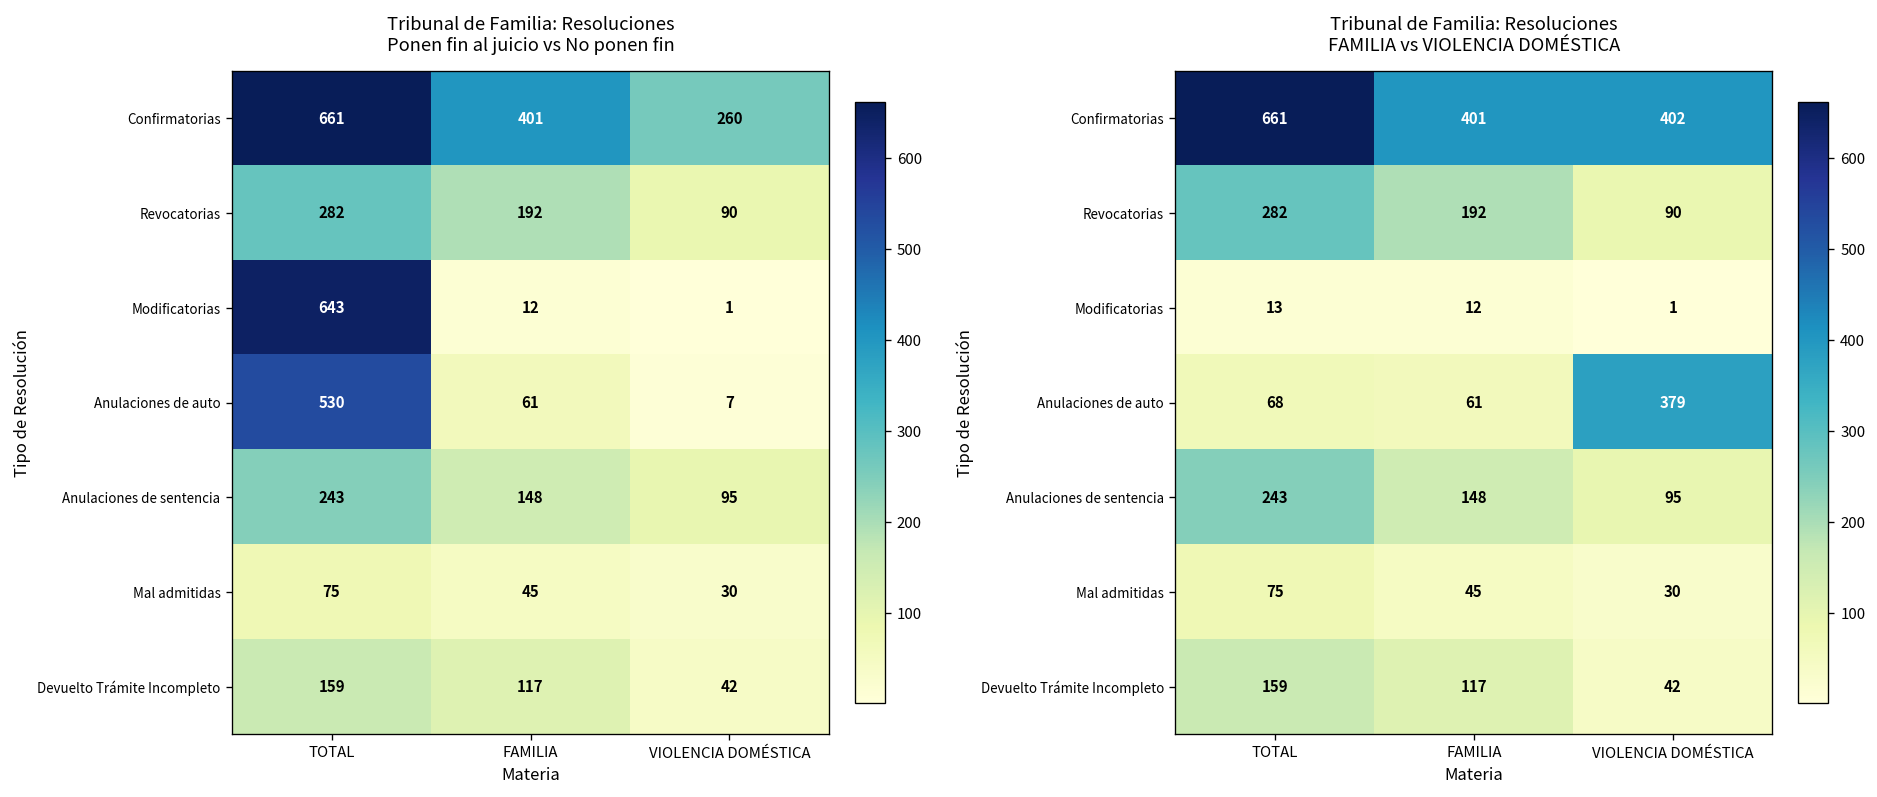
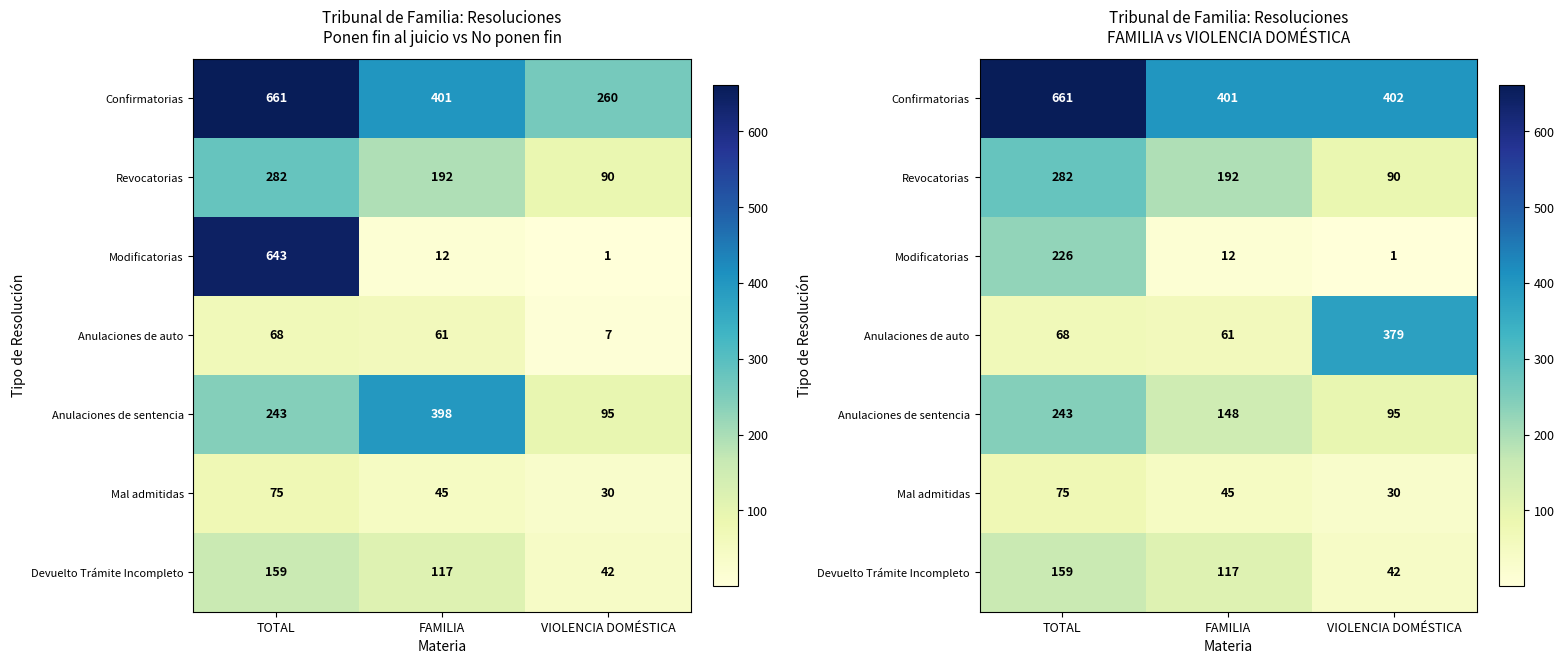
  {
    "Tribunal de Familia: Resoluciones Ponen fin al juicio vs No ponen fin": {
      "Confirmatorias": {
        "TOTAL": 661,
        "FAMILIA": 401,
        "VIOLENCIA DOMÉSTICA": 260
      },
      "Revocatorias": {
        "TOTAL": 282,
        "FAMILIA": 192,
        "VIOLENCIA DOMÉSTICA": 90
      },
      "Modificatorias": {
        "TOTAL": 643,
        "FAMILIA": 12,
        "VIOLENCIA DOMÉSTICA": 1
      },
      "Anulaciones de auto": {
-       "TOTAL": 530,
+       "TOTAL": 68,
        "FAMILIA": 61,
        "VIOLENCIA DOMÉSTICA": 7
      },
      "Anulaciones de sentencia": {
        "TOTAL": 243,
-       "FAMILIA": 148,
+       "FAMILIA": 398,
        "VIOLENCIA DOMÉSTICA": 95
      },
      "Mal admitidas": {
        "TOTAL": 75,
        "FAMILIA": 45,
        "VIOLENCIA DOMÉSTICA": 30
      },
      "Devuelto Trámite Incompleto": {
        "TOTAL": 159,
        "FAMILIA": 117,
        "VIOLENCIA DOMÉSTICA": 42
      }
    },
    "Tribunal de Familia: Resoluciones FAMILIA vs VIOLENCIA DOMÉSTICA": {
      "Confirmatorias": {
        "TOTAL": 661,
        "FAMILIA": 401,
        "VIOLENCIA DOMÉSTICA": 402
      },
      "Revocatorias": {
        "TOTAL": 282,
        "FAMILIA": 192,
        "VIOLENCIA DOMÉSTICA": 90
      },
      "Modificatorias": {
-       "TOTAL": 13,
+       "TOTAL": 226,
        "FAMILIA": 12,
        "VIOLENCIA DOMÉSTICA": 1
      },
      "Anulaciones de auto": {
        "TOTAL": 68,
        "FAMILIA": 61,
        "VIOLENCIA DOMÉSTICA": 379
      },
      "Anulaciones de sentencia": {
        "TOTAL": 243,
        "FAMILIA": 148,
        "VIOLENCIA DOMÉSTICA": 95
      },
      "Mal admitidas": {
        "TOTAL": 75,
        "FAMILIA": 45,
        "VIOLENCIA DOMÉSTICA": 30
      },
      "Devuelto Trámite Incompleto": {
        "TOTAL": 159,
        "FAMILIA": 117,
        "VIOLENCIA DOMÉSTICA": 42
      }
    }
  }
